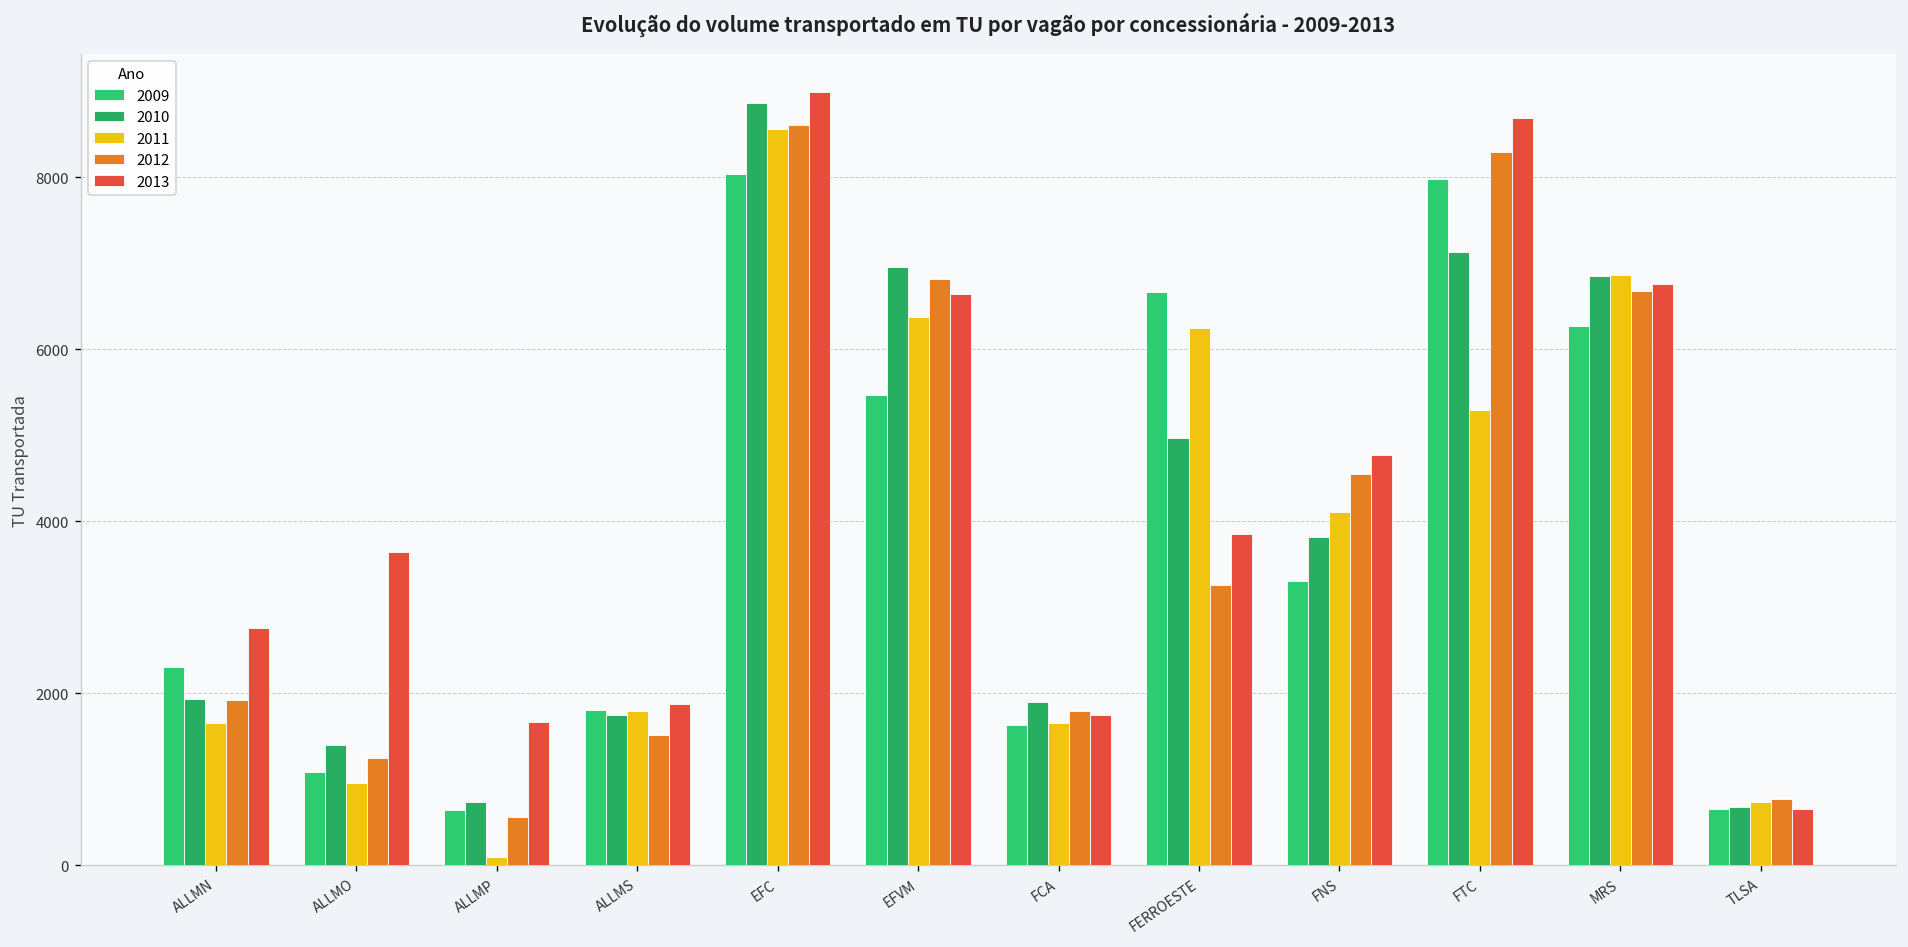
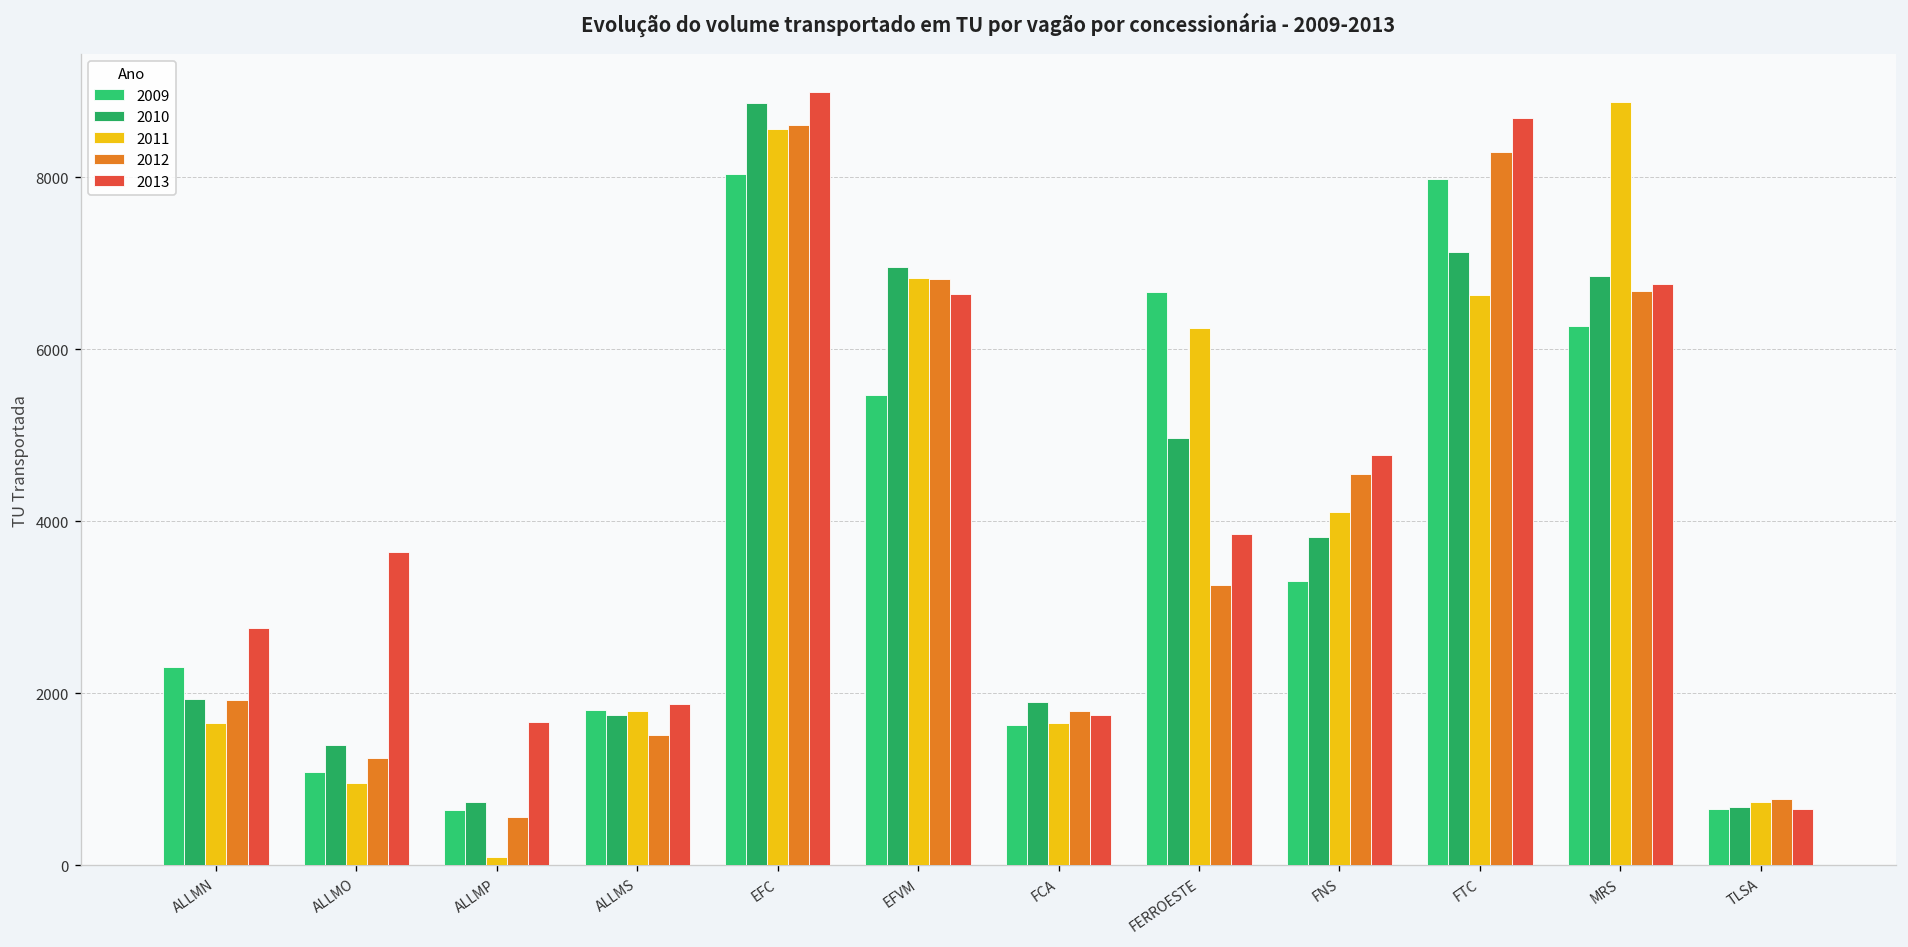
  {
    "2011": {
      "ALLMN": 1700,
      "ALLMO": 1000,
      "ALLMP": 100,
      "ALLMS": 1800,
      "EFC": 8600,
-     "EFVM": 6400,
+     "EFVM": 6800,
      "FCA": 1700,
      "FERROESTE": 6200,
      "FNS": 4100,
-     "FTC": 5300,
-     "MRS": 6900,
+     "FTC": 6600,
+     "MRS": 8900,
      "TLSA": 700
    }
  }
